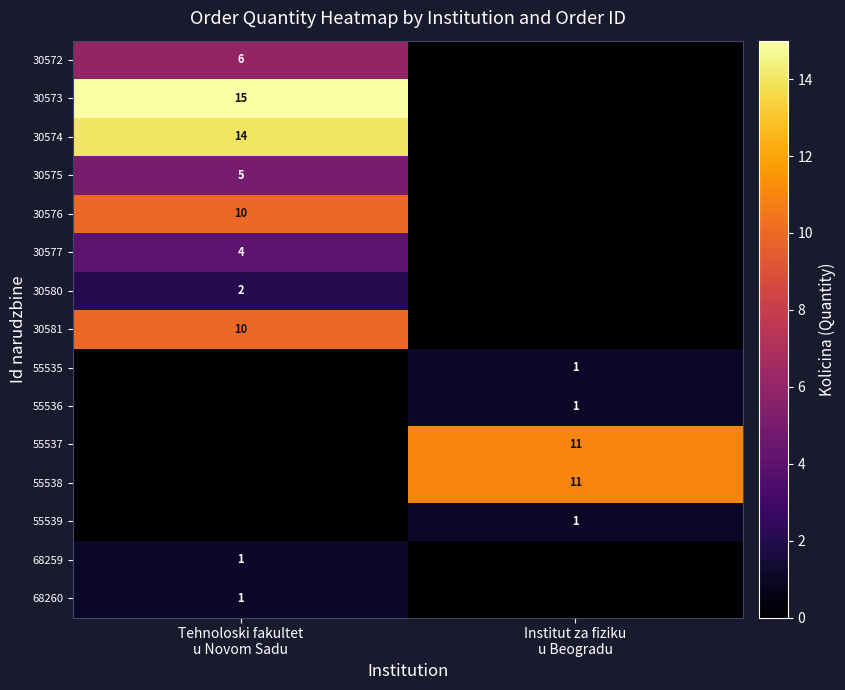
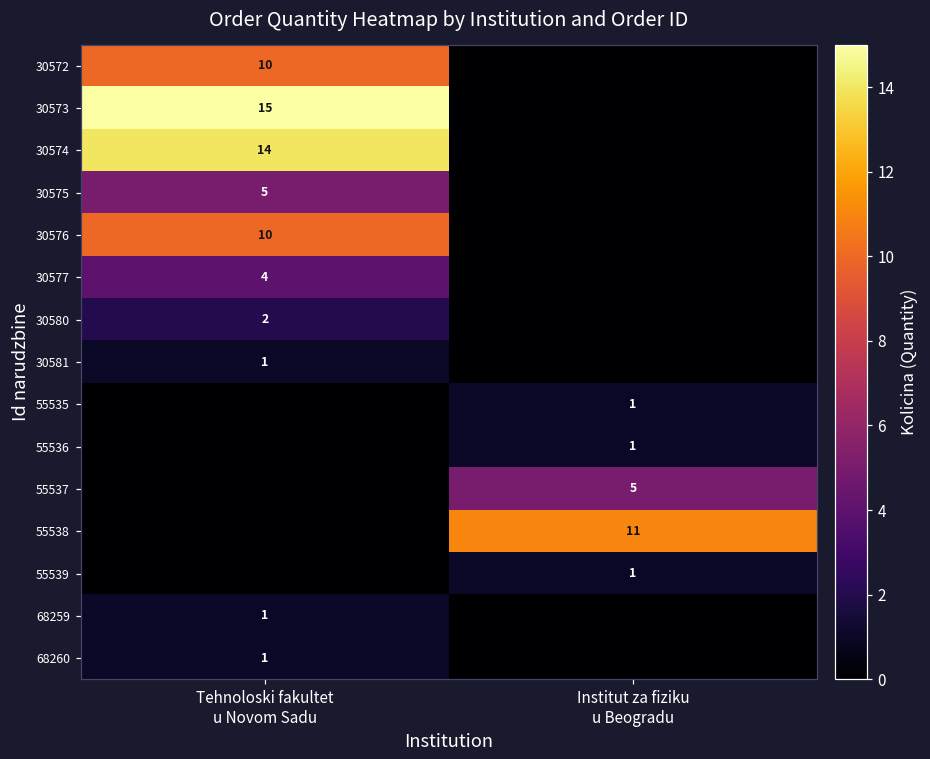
  {
    "30572": {
-     "Tehnoloski fakultet u Novom Sadu": 6
+     "Tehnoloski fakultet u Novom Sadu": 10
    },
    "30573": {
      "Tehnoloski fakultet u Novom Sadu": 15
    },
    "30574": {
      "Tehnoloski fakultet u Novom Sadu": 14
    },
    "30575": {
      "Tehnoloski fakultet u Novom Sadu": 5
    },
    "30576": {
      "Tehnoloski fakultet u Novom Sadu": 10
    },
    "30577": {
      "Tehnoloski fakultet u Novom Sadu": 4
    },
    "30580": {
      "Tehnoloski fakultet u Novom Sadu": 2
    },
    "30581": {
-     "Tehnoloski fakultet u Novom Sadu": 10
+     "Tehnoloski fakultet u Novom Sadu": 1
    },
    "55535": {
      "Institut za fiziku u Beogradu": 1
    },
    "55536": {
      "Institut za fiziku u Beogradu": 1
    },
    "55537": {
-     "Institut za fiziku u Beogradu": 11
+     "Institut za fiziku u Beogradu": 5
    },
    "55538": {
      "Institut za fiziku u Beogradu": 11
    },
    "55539": {
      "Institut za fiziku u Beogradu": 1
    },
    "68259": {
      "Tehnoloski fakultet u Novom Sadu": 1
    },
    "68260": {
      "Tehnoloski fakultet u Novom Sadu": 1
    }
  }
